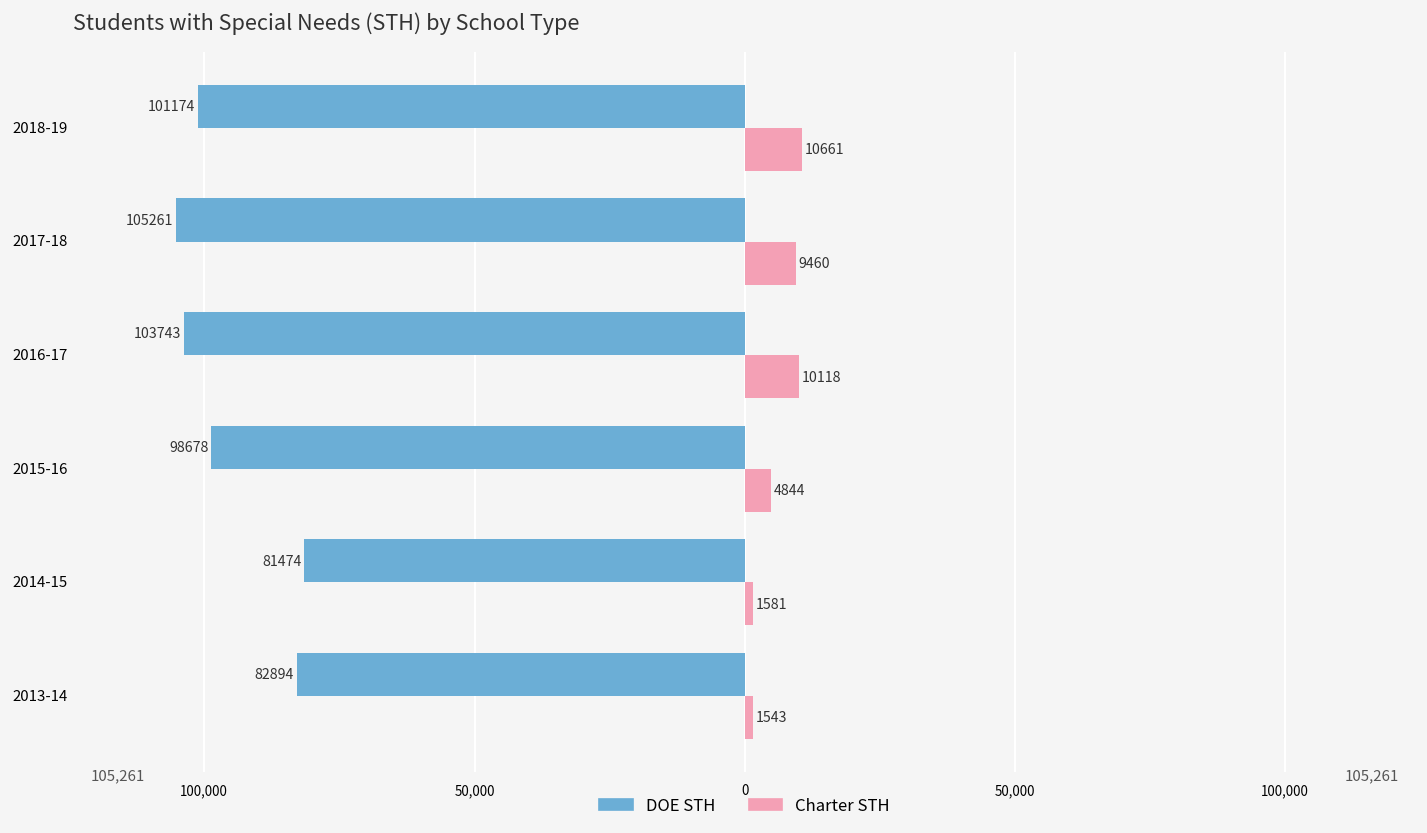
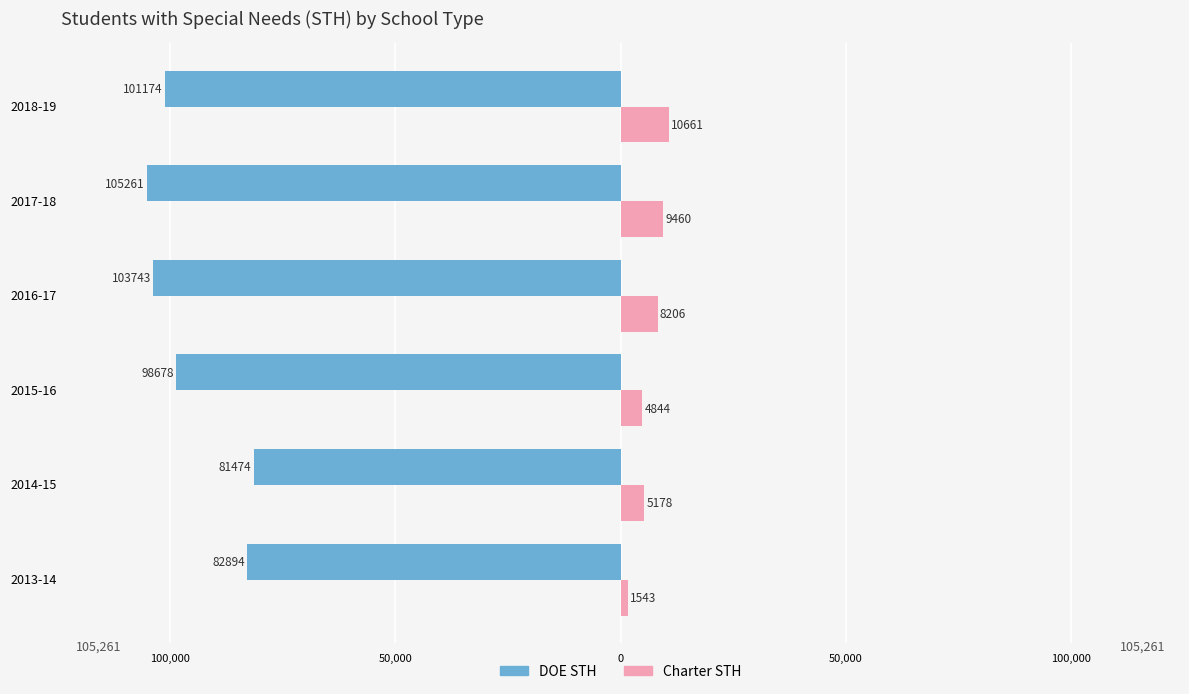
  {
    "Charter STH": {
      "2018-19": 10661,
      "2017-18": 9460,
-     "2016-17": 10118,
+     "2016-17": 8206,
      "2015-16": 4844,
-     "2014-15": 1581,
+     "2014-15": 5178,
      "2013-14": 1543
    }
  }
